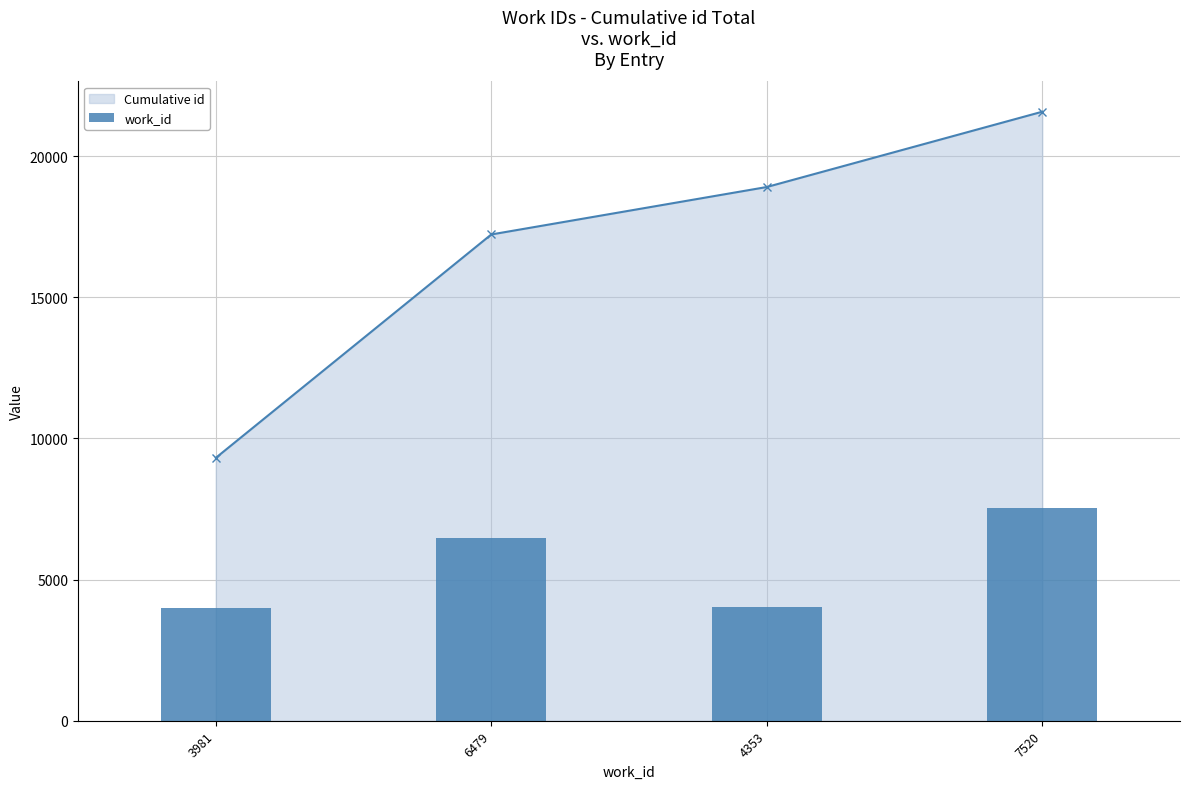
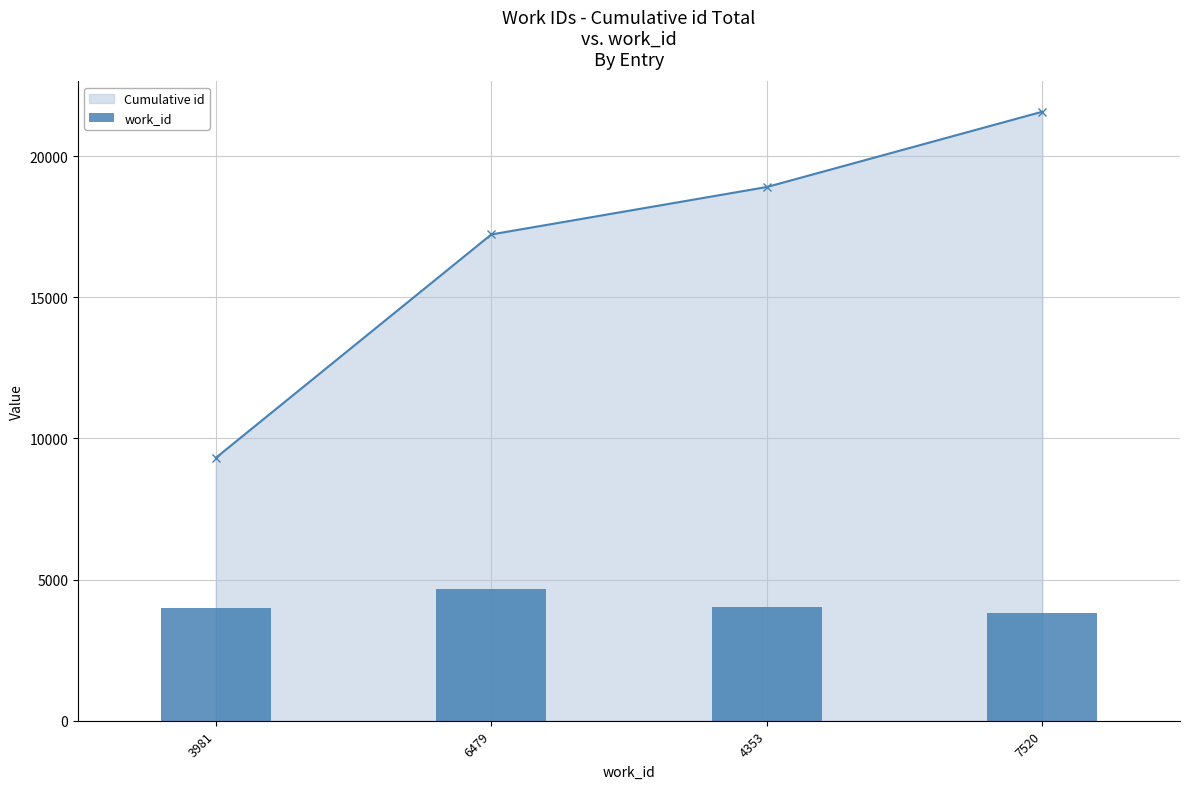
  {
    "Cumulative id": {
      "3981": 9300,
      "6479": 17200,
      "4353": 18900,
      "7520": 21600
    },
    "work_id": {
      "3981": 4000,
-     "6479": 6500,
+     "6479": 4700,
      "4353": 4000,
-     "7520": 7500
+     "7520": 3800
    }
  }
